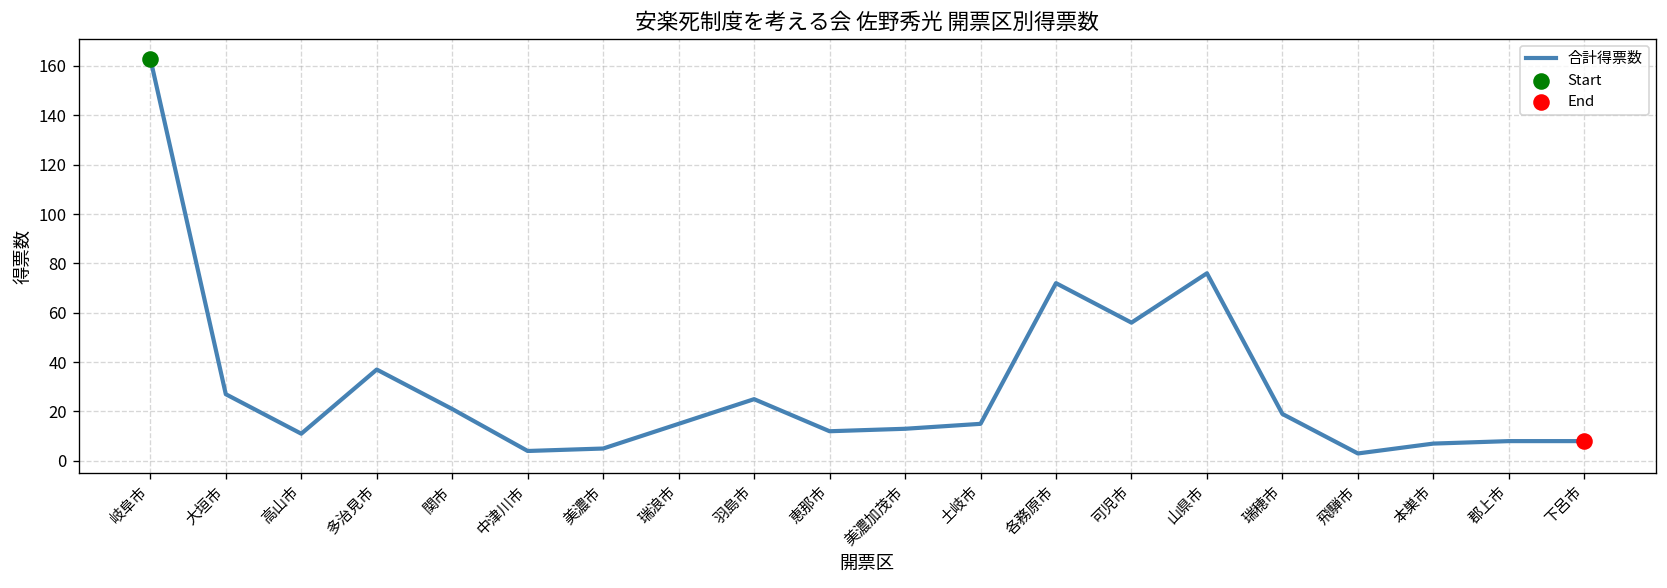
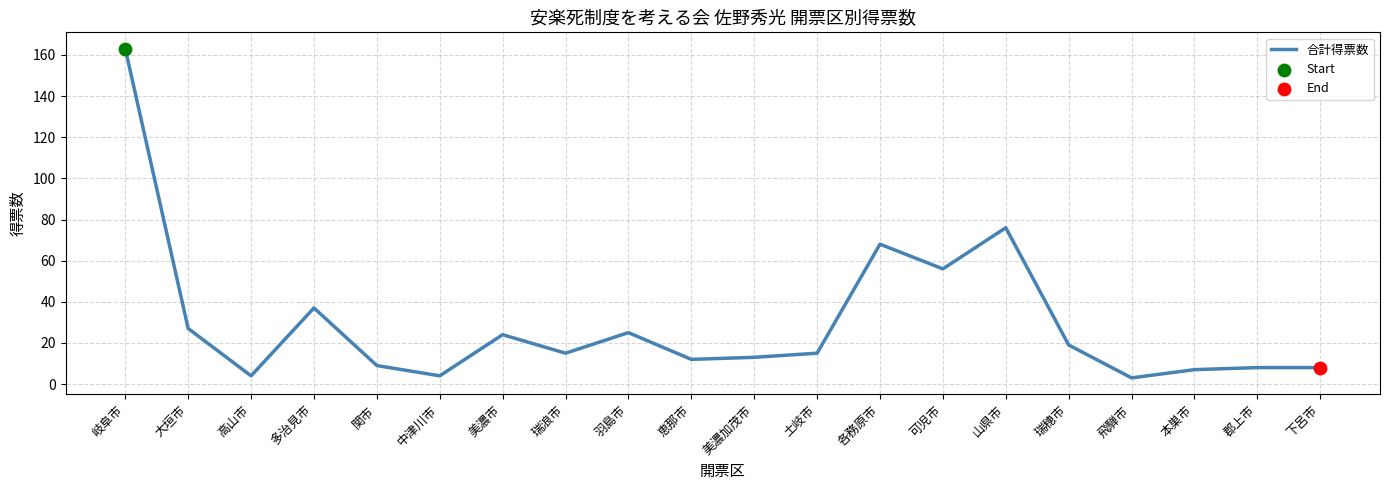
  {
    "合計得票数": {
      "大垣市": 27,
-     "高山市": 11,
+     "高山市": 4,
      "多治見市": 37,
-     "関市": 21,
+     "関市": 9,
      "中津川市": 4,
-     "美濃市": 5,
+     "美濃市": 24,
      "瑞浪市": 15,
      "羽島市": 25,
      "恵那市": 12,
      "美濃加茂市": 13,
      "土岐市": 15,
-     "各務原市": 72,
+     "各務原市": 68,
      "可児市": 56,
      "山県市": 76,
      "瑞穂市": 19,
      "飛騨市": 3,
      "本巣市": 7,
      "郡上市": 8
    }
  }
